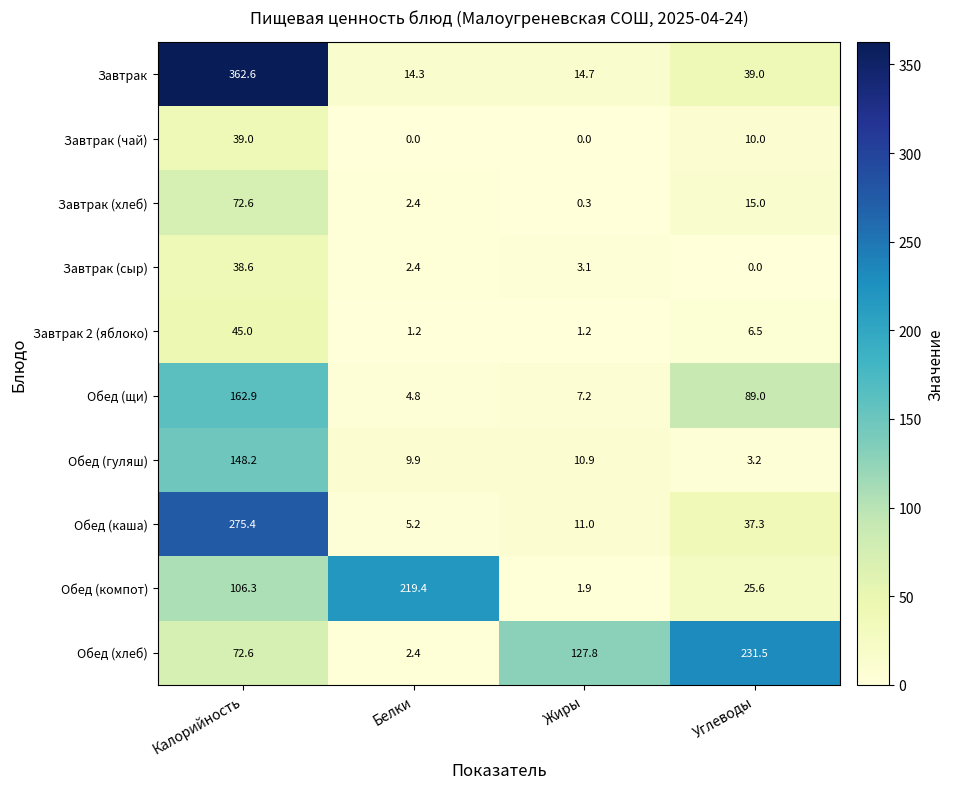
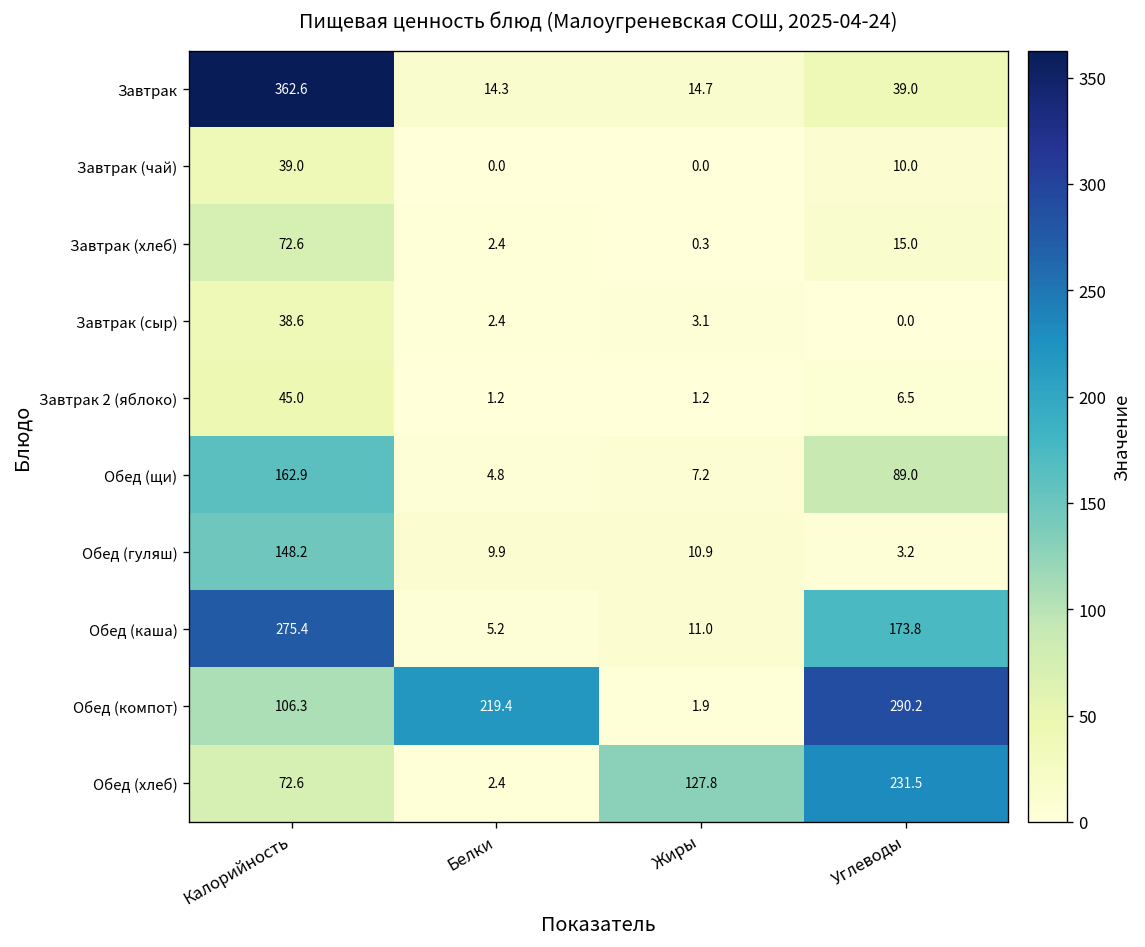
  {
    "Завтрак": {
      "Калорийность": 362.6,
      "Белки": 14.3,
      "Жиры": 14.7,
      "Углеводы": 39.0
    },
    "Завтрак (чай)": {
      "Калорийность": 39.0,
      "Белки": 0.0,
      "Жиры": 0.0,
      "Углеводы": 10.0
    },
    "Завтрак (хлеб)": {
      "Калорийность": 72.6,
      "Белки": 2.4,
      "Жиры": 0.3,
      "Углеводы": 15.0
    },
    "Завтрак (сыр)": {
      "Калорийность": 38.6,
      "Белки": 2.4,
      "Жиры": 3.1,
      "Углеводы": 0.0
    },
    "Завтрак 2 (яблоко)": {
      "Калорийность": 45.0,
      "Белки": 1.2,
      "Жиры": 1.2,
      "Углеводы": 6.5
    },
    "Обед (щи)": {
      "Калорийность": 162.9,
      "Белки": 4.8,
      "Жиры": 7.2,
      "Углеводы": 89.0
    },
    "Обед (гуляш)": {
      "Калорийность": 148.2,
      "Белки": 9.9,
      "Жиры": 10.9,
      "Углеводы": 3.2
    },
    "Обед (каша)": {
      "Калорийность": 275.4,
      "Белки": 5.2,
      "Жиры": 11.0,
-     "Углеводы": 37.3
+     "Углеводы": 173.8
    },
    "Обед (компот)": {
      "Калорийность": 106.3,
      "Белки": 219.4,
      "Жиры": 1.9,
-     "Углеводы": 25.6
+     "Углеводы": 290.2
    },
    "Обед (хлеб)": {
      "Калорийность": 72.6,
      "Белки": 2.4,
      "Жиры": 127.8,
      "Углеводы": 231.5
    }
  }
